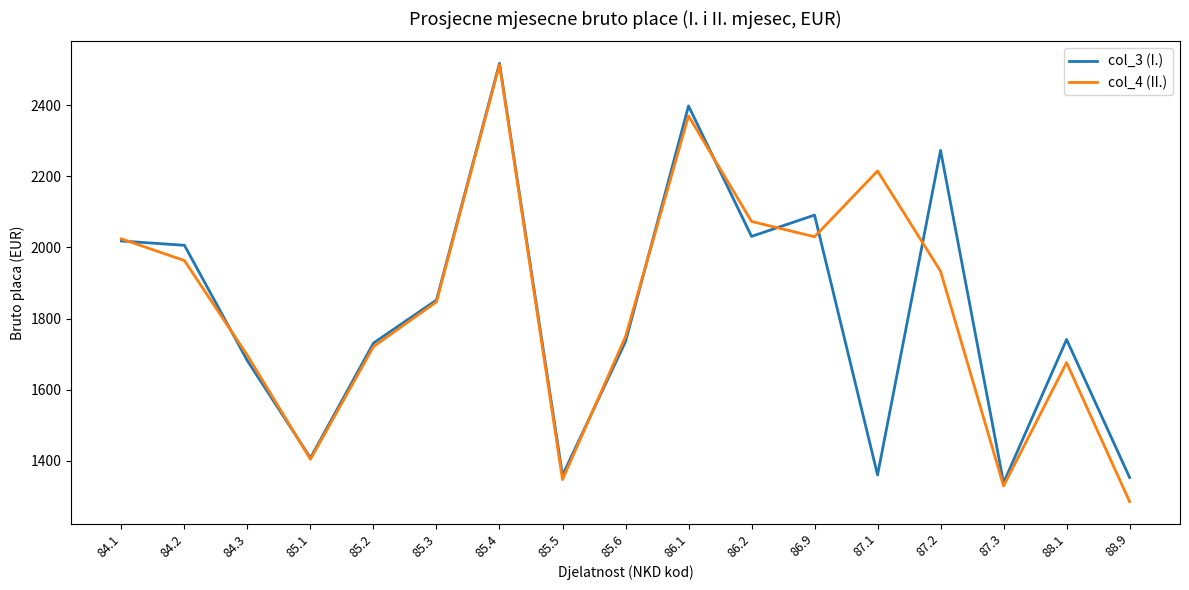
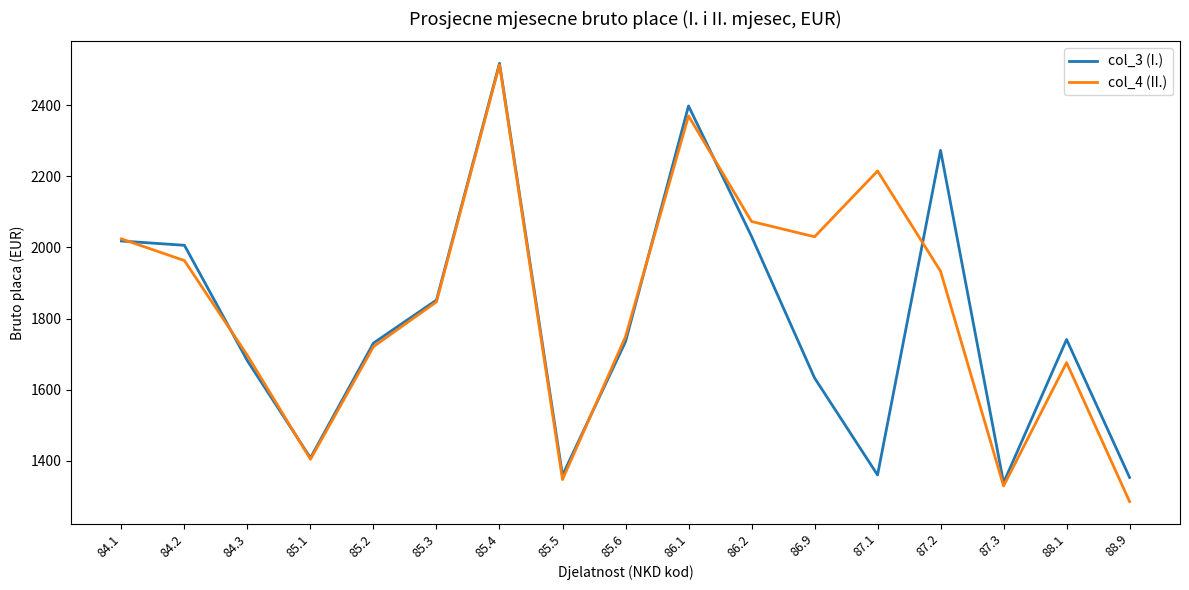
  {
    "col_3 (I.)": {
      "84.2": 2010,
      "84.3": 1680,
      "85.2": 1730,
      "85.5": 1360,
      "85.6": 1740,
      "86.1": 2400,
      "86.2": 2030,
-     "86.9": 2090,
+     "86.9": 1630,
      "87.1": 1360,
      "87.2": 2270,
      "87.3": 1340,
      "88.1": 1740,
      "88.9": 1350
    },
    "col_4 (II.)": {
      "84.2": 1960,
      "84.3": 1700,
      "85.2": 1720,
      "85.5": 1350,
      "85.6": 1750,
      "86.1": 2370,
      "86.2": 2070,
      "86.9": 2030,
      "87.1": 2220,
      "87.2": 1930,
      "87.3": 1330,
      "88.1": 1680,
      "88.9": 1290
    }
  }
